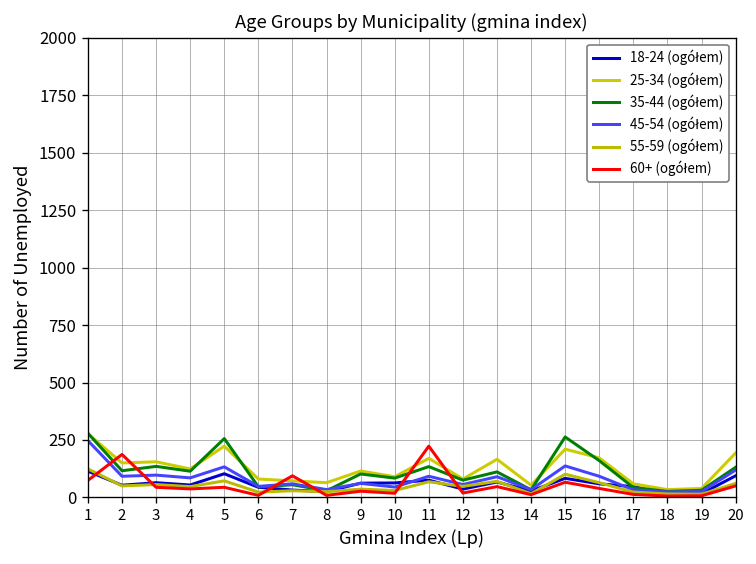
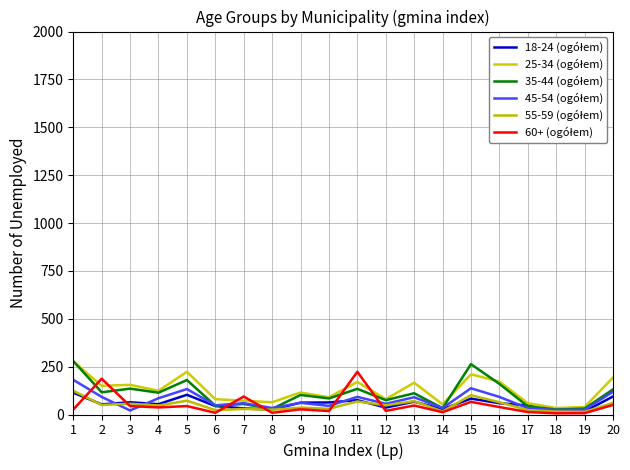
  {
    "18-24 (ogółem)": {
      "5": 100,
      "10": 60,
      "15": 80,
      "20": 90
    },
    "35-44 (ogółem)": {
      "2": 120,
      "3": 140,
-     "5": 260,
+     "5": 180,
      "11": 130,
      "13": 110,
      "15": 260
    },
    "45-54 (ogółem)": {
-     "1": 250,
+     "1": 180,
      "2": 90,
-     "3": 100,
+     "3": 20,
      "4": 90,
      "5": 130,
      "10": 50,
      "11": 90,
      "13": 90,
      "15": 140,
      "16": 90
    },
    "60+ (ogółem)": {
-     "1": 70,
+     "1": 30,
      "2": 190,
      "5": 40,
      "6": 10,
      "7": 90,
      "8": 10,
      "11": 220,
      "12": 20,
      "13": 50,
      "15": 70,
      "16": 40
    }
  }
